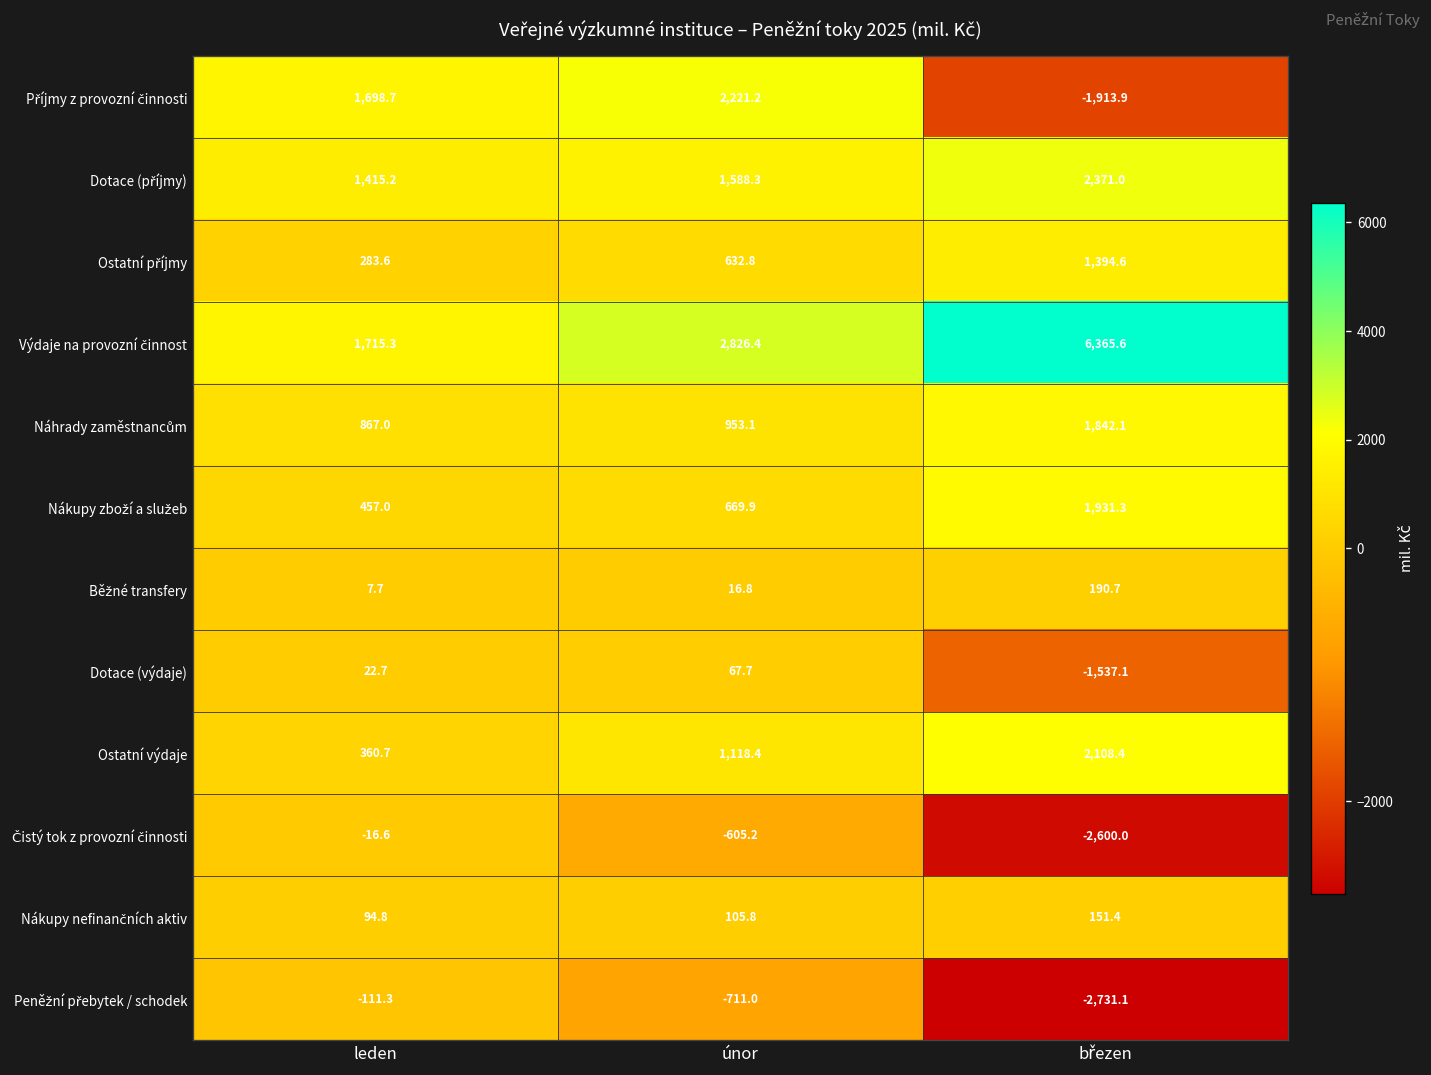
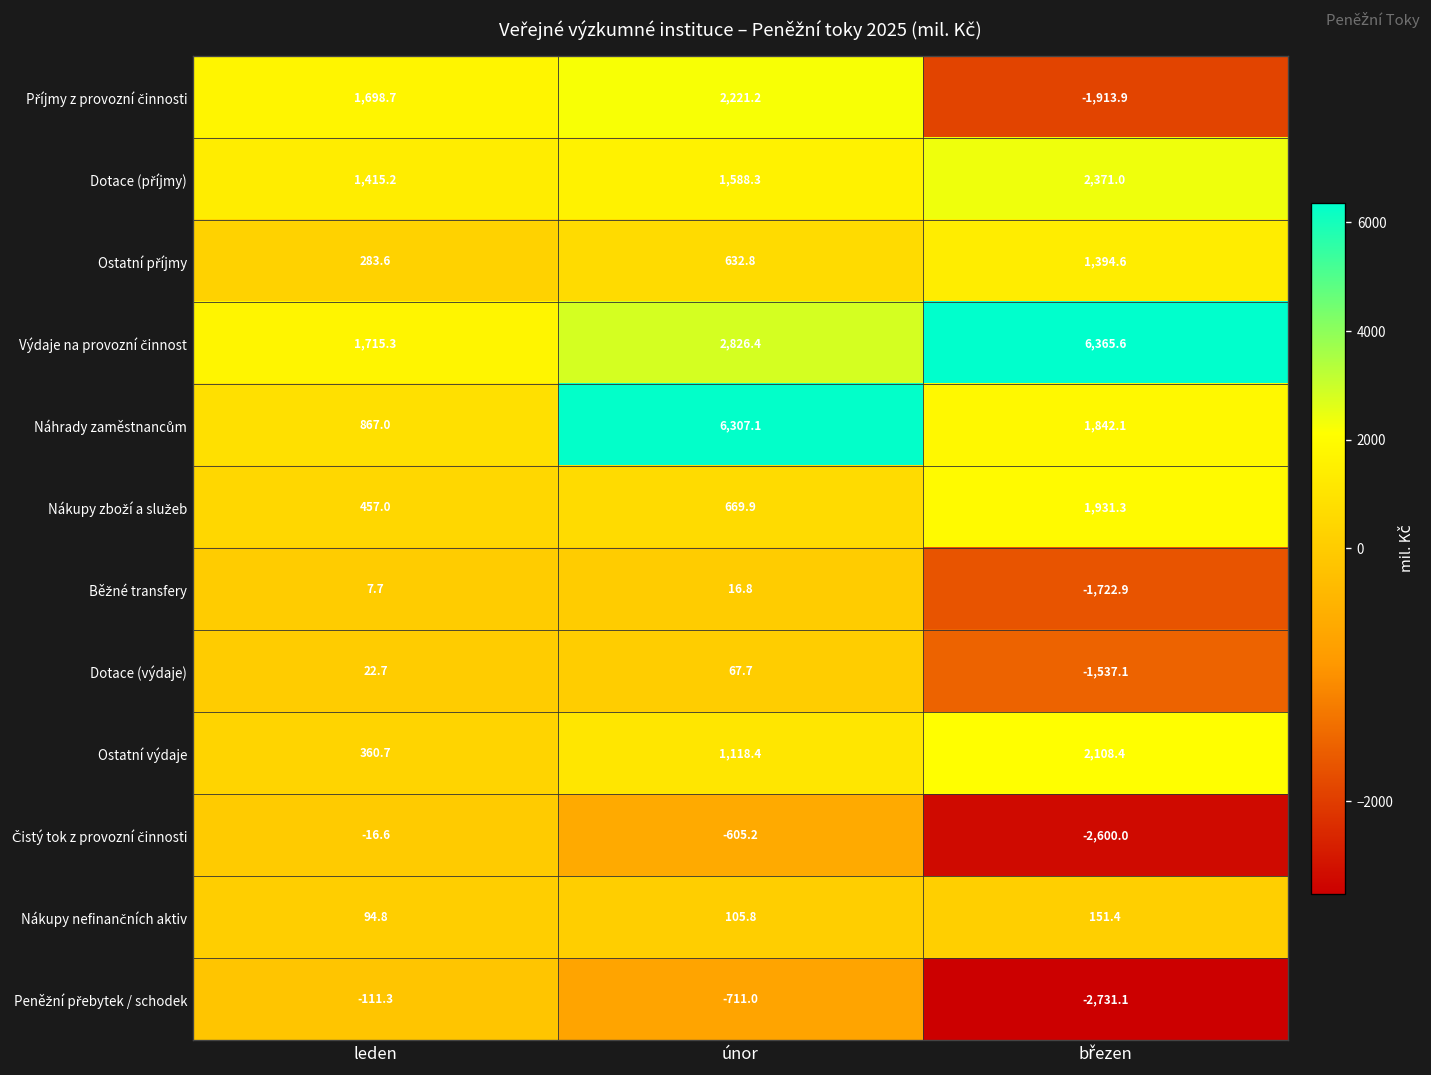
  {
    "Příjmy z provozní činnosti": {
      "leden": "1,698.7",
      "únor": "2,221.2",
      "březen": "-1,913.9"
    },
    "Dotace (příjmy)": {
      "leden": "1,415.2",
      "únor": "1,588.3",
      "březen": "2,371.0"
    },
    "Ostatní příjmy": {
      "leden": "283.6",
      "únor": "632.8",
      "březen": "1,394.6"
    },
    "Výdaje na provozní činnost": {
      "leden": "1,715.3",
      "únor": "2,826.4",
      "březen": "6,365.6"
    },
    "Náhrady zaměstnancům": {
      "leden": "867.0",
-     "únor": "953.1",
+     "únor": "6,307.1",
      "březen": "1,842.1"
    },
    "Nákupy zboží a služeb": {
      "leden": "457.0",
      "únor": "669.9",
      "březen": "1,931.3"
    },
    "Běžné transfery": {
      "leden": "7.7",
      "únor": "16.8",
-     "březen": "190.7"
+     "březen": "-1,722.9"
    },
    "Dotace (výdaje)": {
      "leden": "22.7",
      "únor": "67.7",
      "březen": "-1,537.1"
    },
    "Ostatní výdaje": {
      "leden": "360.7",
      "únor": "1,118.4",
      "březen": "2,108.4"
    },
    "Čistý tok z provozní činnosti": {
      "leden": "-16.6",
      "únor": "-605.2",
      "březen": "-2,600.0"
    },
    "Nákupy nefinančních aktiv": {
      "leden": "94.8",
      "únor": "105.8",
      "březen": "151.4"
    },
    "Peněžní přebytek / schodek": {
      "leden": "-111.3",
      "únor": "-711.0",
      "březen": "-2,731.1"
    }
  }
